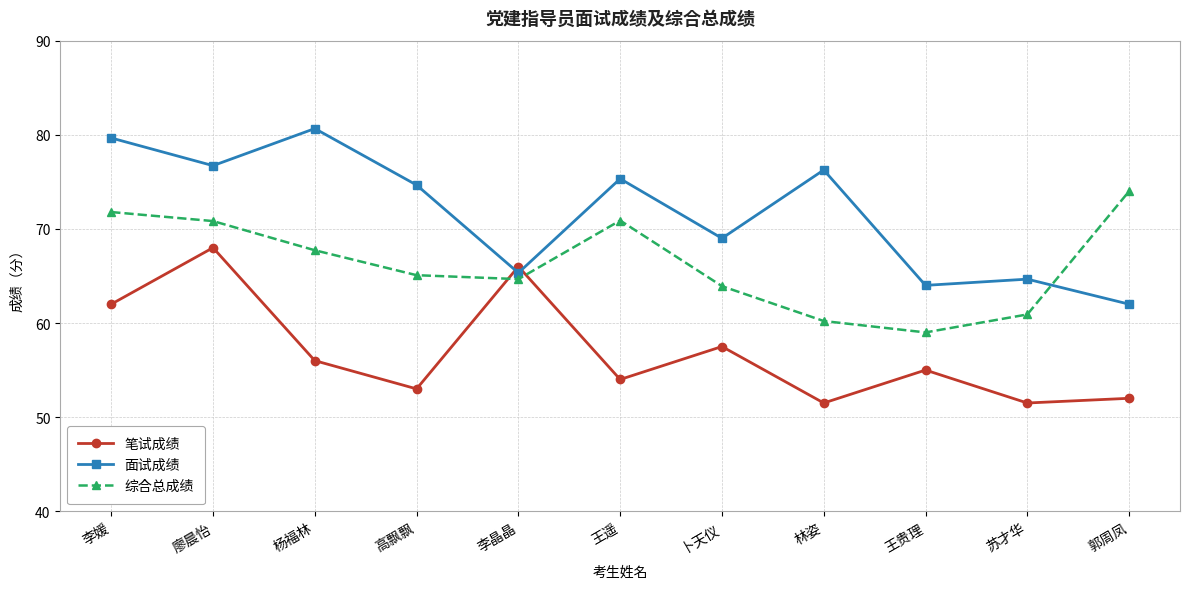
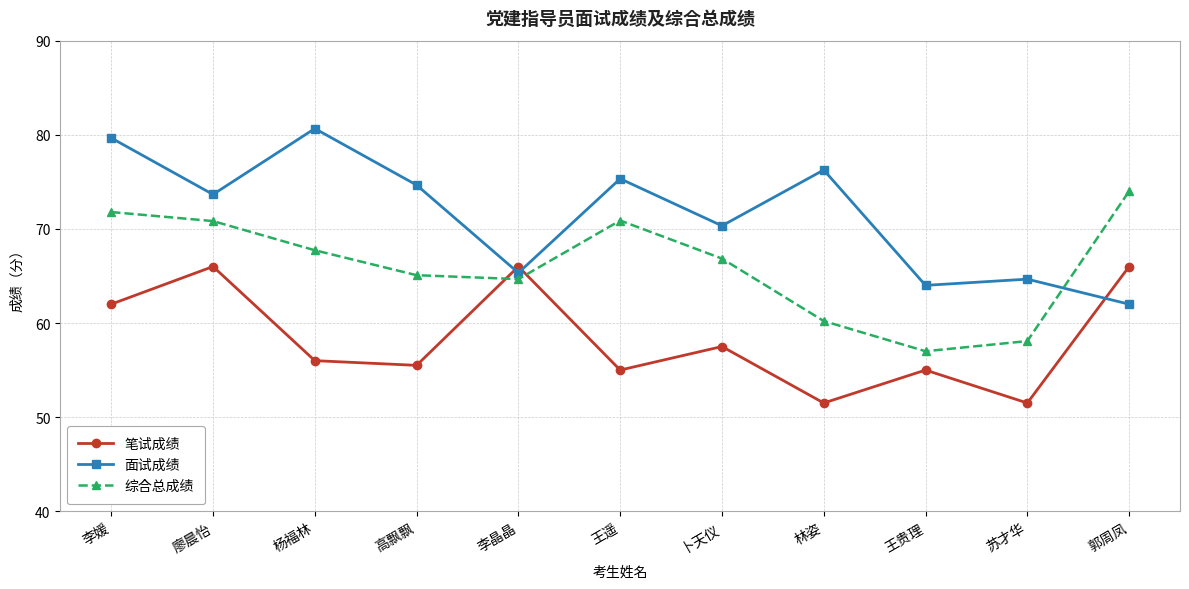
  {
    "笔试成绩": {
      "李媛": 62,
-     "廖晨怡": 68,
+     "廖晨怡": 66,
      "杨福林": 56,
-     "高飘飘": 53,
+     "高飘飘": 56,
      "李晶晶": 66,
-     "王遥": 54,
+     "王遥": 55,
      "卜天仪": 58,
      "林姿": 52,
      "王贵理": 55,
      "苏才华": 52,
-     "郭周凤": 52
+     "郭周凤": 66
    },
    "面试成绩": {
      "李媛": 80,
-     "廖晨怡": 77,
+     "廖晨怡": 74,
      "杨福林": 81,
      "高飘飘": 75,
      "李晶晶": 65,
      "王遥": 75,
-     "卜天仪": 69,
+     "卜天仪": 70,
      "林姿": 76,
      "王贵理": 64,
      "苏才华": 65,
      "郭周凤": 62
    },
    "综合总成绩": {
      "李媛": 72,
      "廖晨怡": 71,
      "杨福林": 68,
      "高飘飘": 65,
      "李晶晶": 65,
      "王遥": 71,
-     "卜天仪": 64,
+     "卜天仪": 67,
      "林姿": 60,
-     "王贵理": 59,
-     "苏才华": 61,
+     "王贵理": 57,
+     "苏才华": 58,
      "郭周凤": 74
    }
  }
